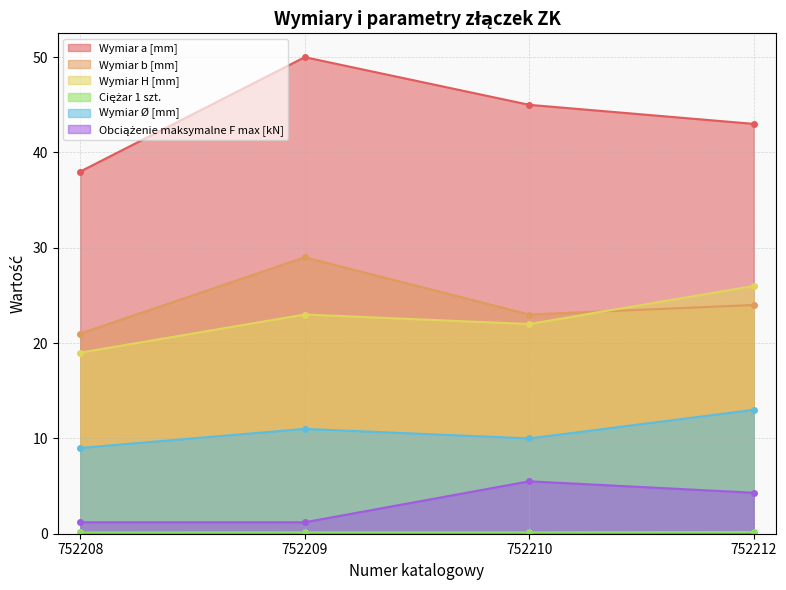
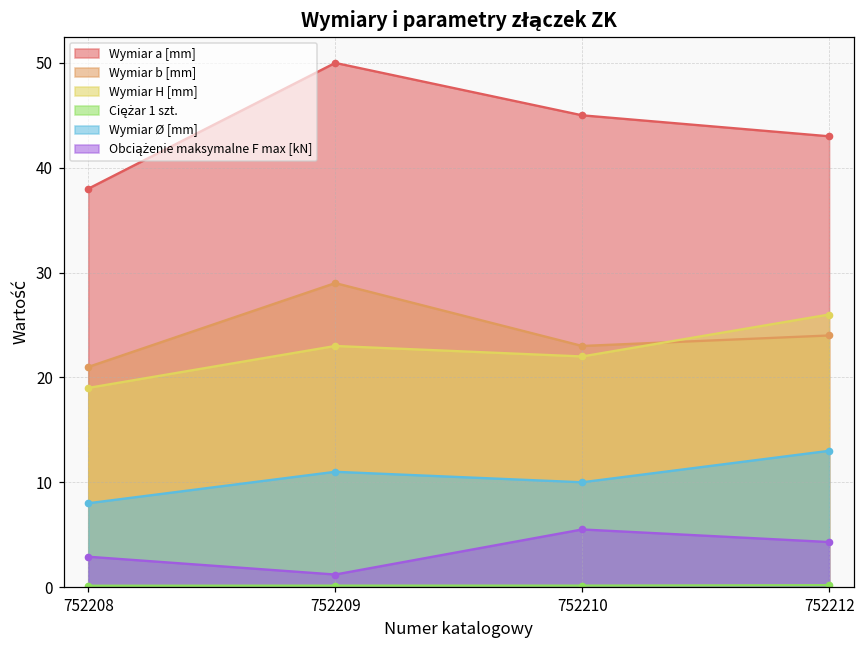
  {
    "Ciężar 1 szt.": {
      "752208": 0,
      "752209": 0,
      "752210": 0,
      "752212": 0
    },
    "Wymiar Ø [mm]": {
-     "752208": 9,
+     "752208": 8,
      "752209": 11,
      "752210": 10,
      "752212": 13
    },
    "Obciążenie maksymalne F max [kN]": {
-     "752208": 1,
+     "752208": 3,
      "752209": 1,
      "752210": 6,
      "752212": 4
    }
  }
